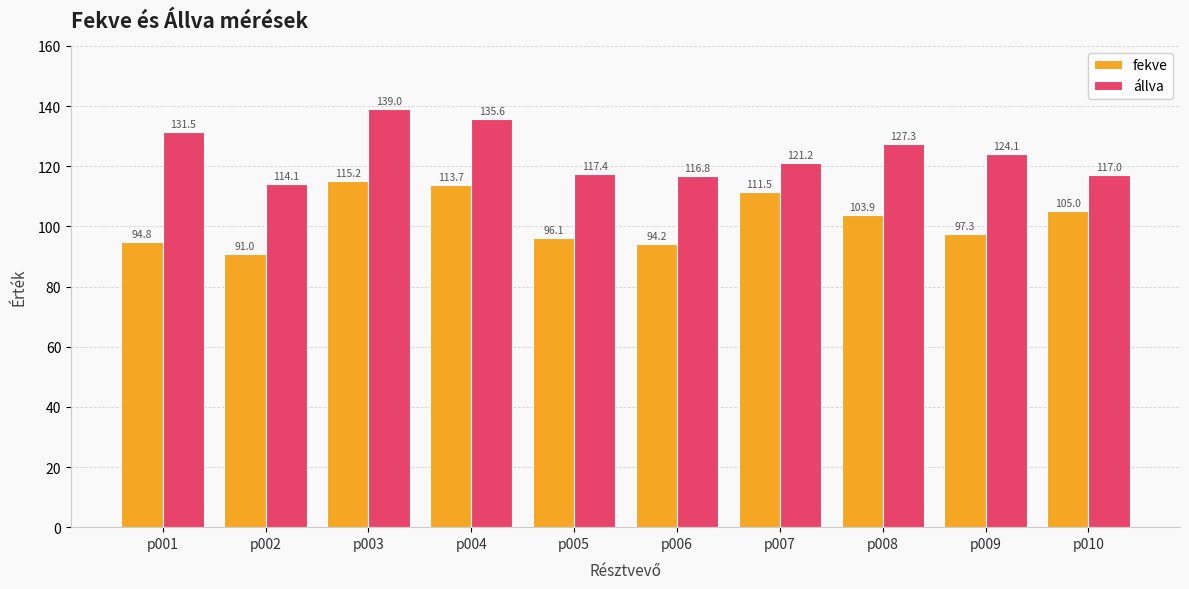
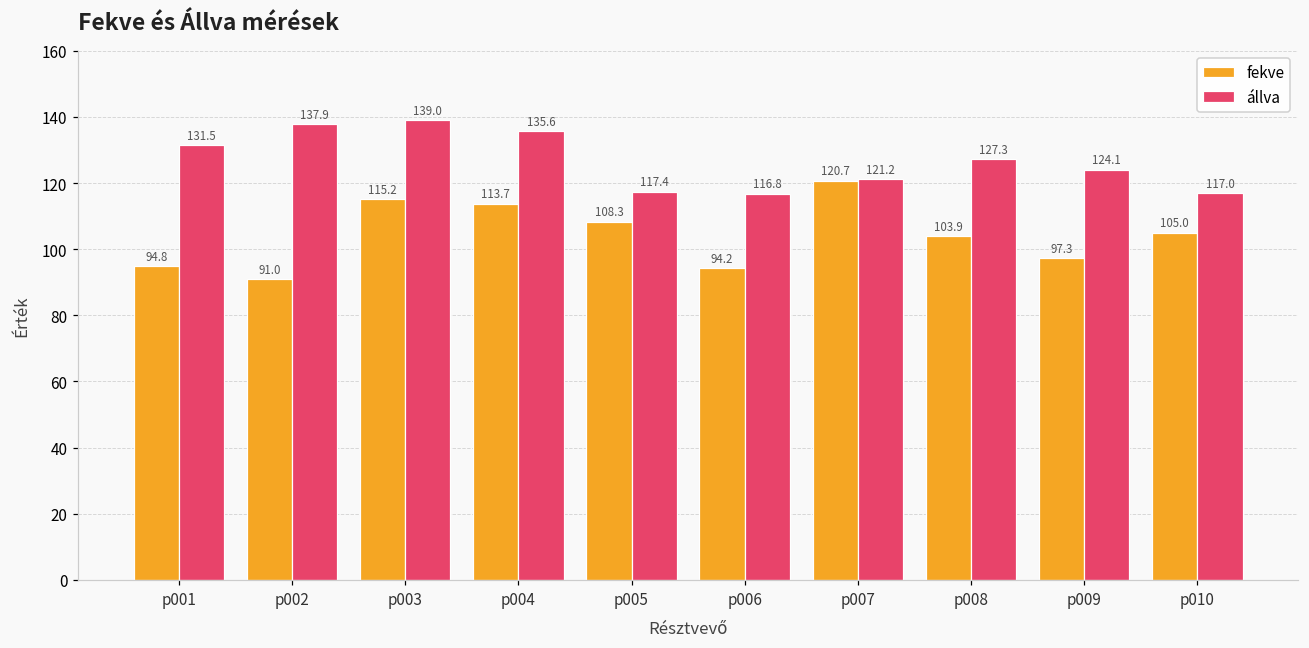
  {
    "fekve": {
      "p001": 94.8,
      "p002": 91.0,
      "p003": 115.2,
      "p004": 113.7,
-     "p005": 96.1,
+     "p005": 108.3,
      "p006": 94.2,
-     "p007": 111.5,
+     "p007": 120.7,
      "p008": 103.9,
      "p009": 97.3,
      "p010": 105.0
    },
    "állva": {
      "p001": 131.5,
-     "p002": 114.1,
+     "p002": 137.9,
      "p003": 139.0,
      "p004": 135.6,
      "p005": 117.4,
      "p006": 116.8,
      "p007": 121.2,
      "p008": 127.3,
      "p009": 124.1,
      "p010": 117.0
    }
  }
